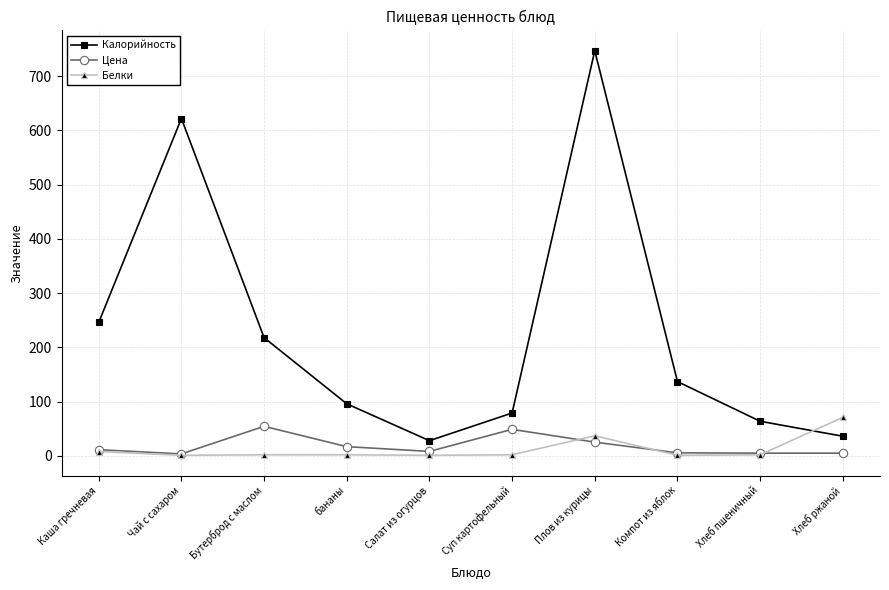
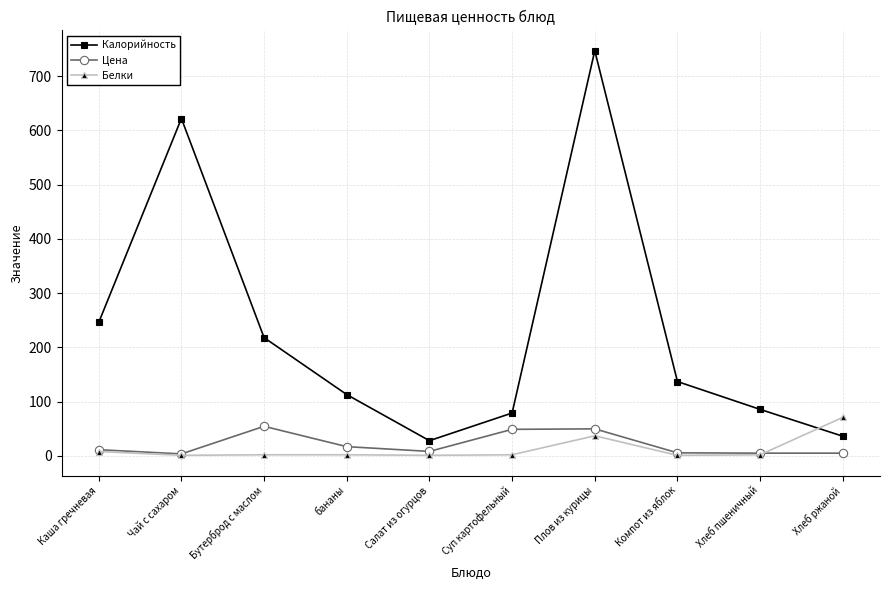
  {
    "Калорийность": {
      "Каша гречневая": 250,
      "Чай с сахаром": 620,
      "Бутерброд с маслом": 220,
-     "бананы": 100,
+     "бананы": 110,
      "Салат из огурцов": 30,
      "Суп картофельный": 80,
      "Плов из курицы": 750,
      "Компот из яблок": 140,
-     "Хлеб пшеничный": 60,
+     "Хлеб пшеничный": 90,
      "Хлеб ржаной": 40
    },
    "Цена": {
      "Бутерброд с маслом": 50,
      "бананы": 20,
      "Салат из огурцов": 10,
      "Суп картофельный": 50,
-     "Плов из курицы": 30,
+     "Плов из курицы": 50,
      "Хлеб ржаной": 10
    },
    "Белки": {
      "Бутерброд с маслом": 0,
      "бананы": 0,
      "Салат из огурцов": 0,
      "Суп картофельный": 0,
      "Плов из курицы": 40,
      "Хлеб ржаной": 70
    }
  }
